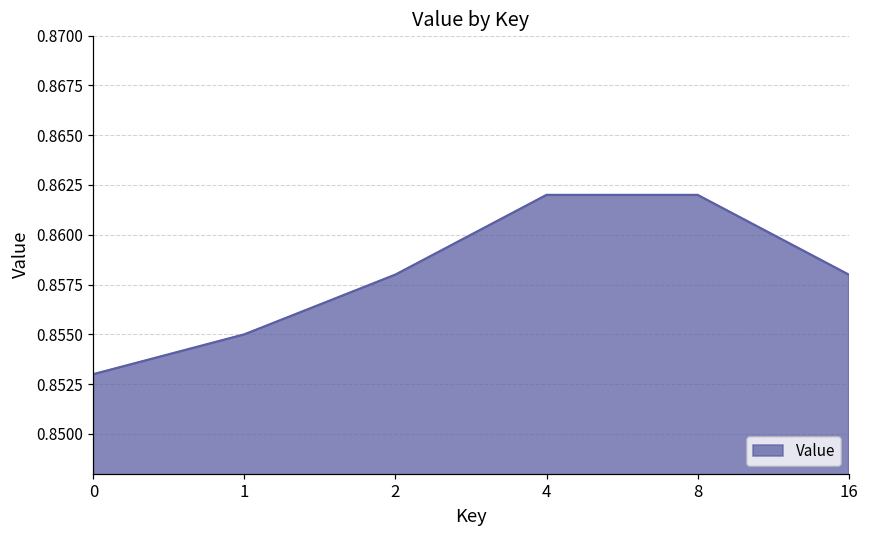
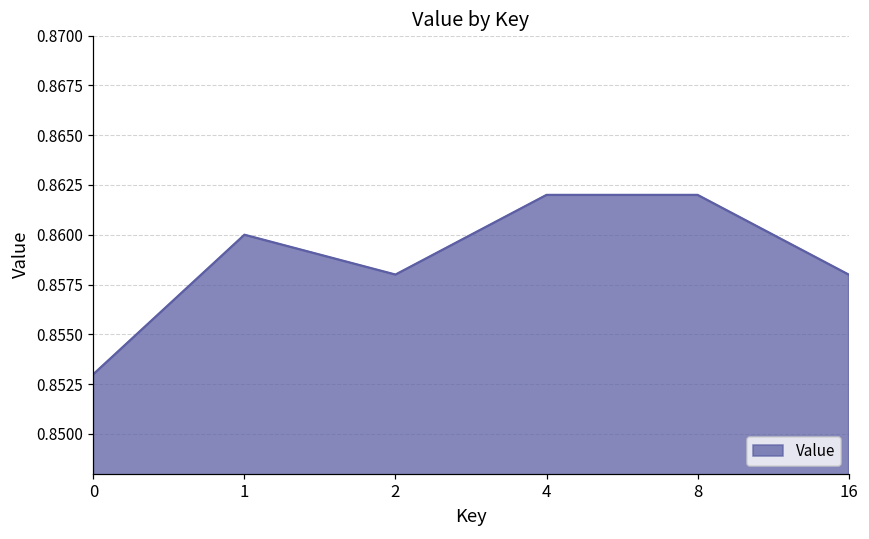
  {
    "0": 0.853,
-   "1": 0.855,
+   "1": 0.860,
    "2": 0.858,
    "4": 0.862,
    "8": 0.862,
    "16": 0.858
  }
